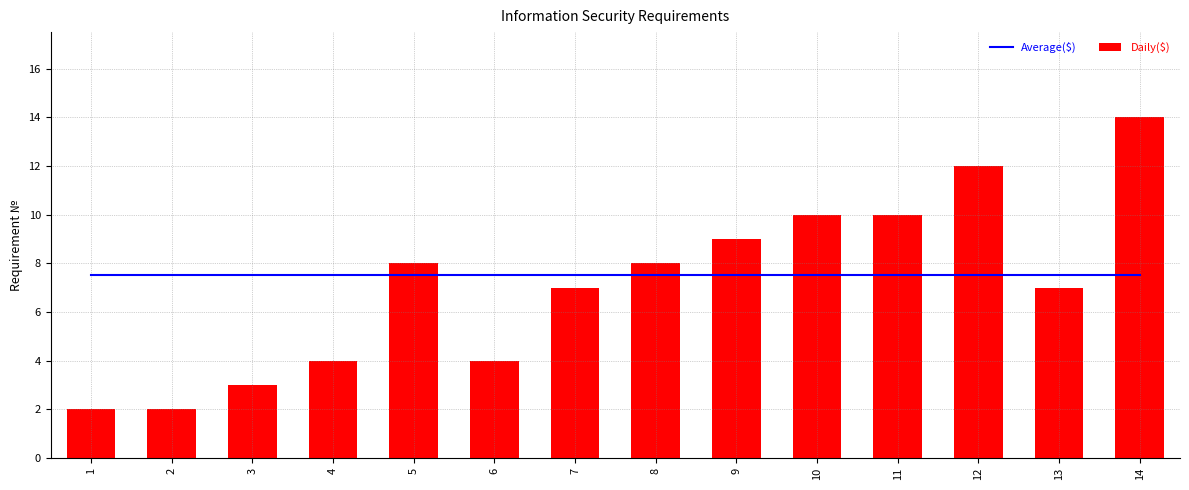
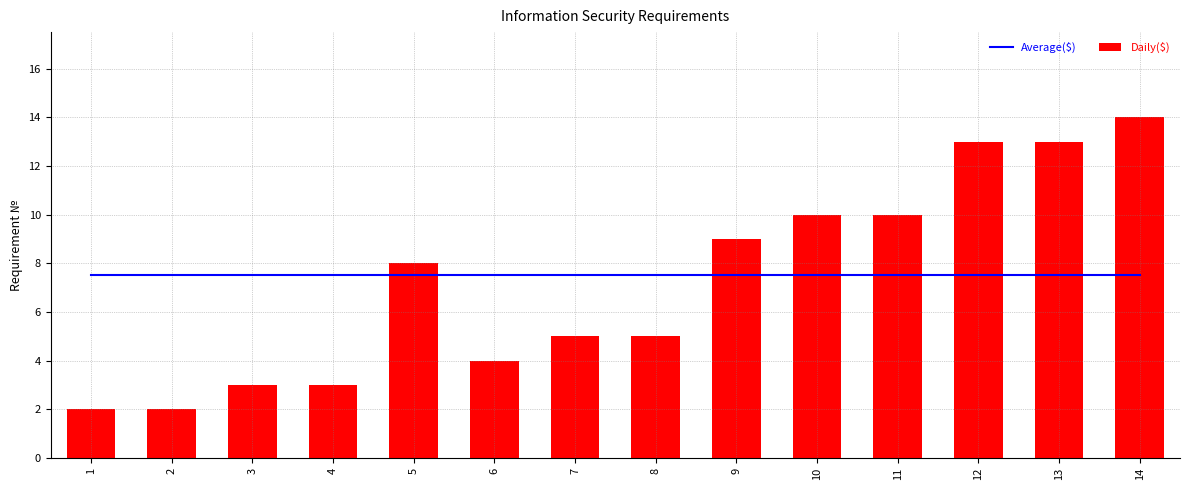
  {
    "Average($)": {
      "1": 7.5,
      "2": 7.5,
      "3": 7.5,
      "4": 7.5,
      "5": 7.5,
      "6": 7.5,
      "7": 7.5,
      "8": 7.5,
      "9": 7.5,
      "10": 7.5,
      "11": 7.5,
      "12": 7.5,
      "13": 7.5,
      "14": 7.5
    },
    "Daily($)": {
      "1": 2,
      "2": 2,
      "3": 3,
-     "4": 4,
+     "4": 3,
      "5": 8,
      "6": 4,
-     "7": 7,
-     "8": 8,
+     "7": 5,
+     "8": 5,
      "9": 9,
      "10": 10,
      "11": 10,
-     "12": 12,
-     "13": 7,
+     "12": 13,
+     "13": 13,
      "14": 14
    }
  }
